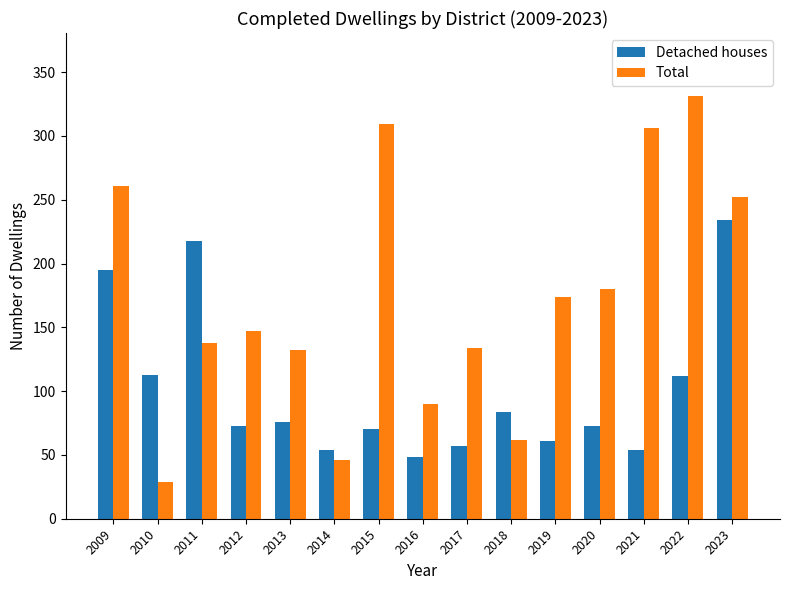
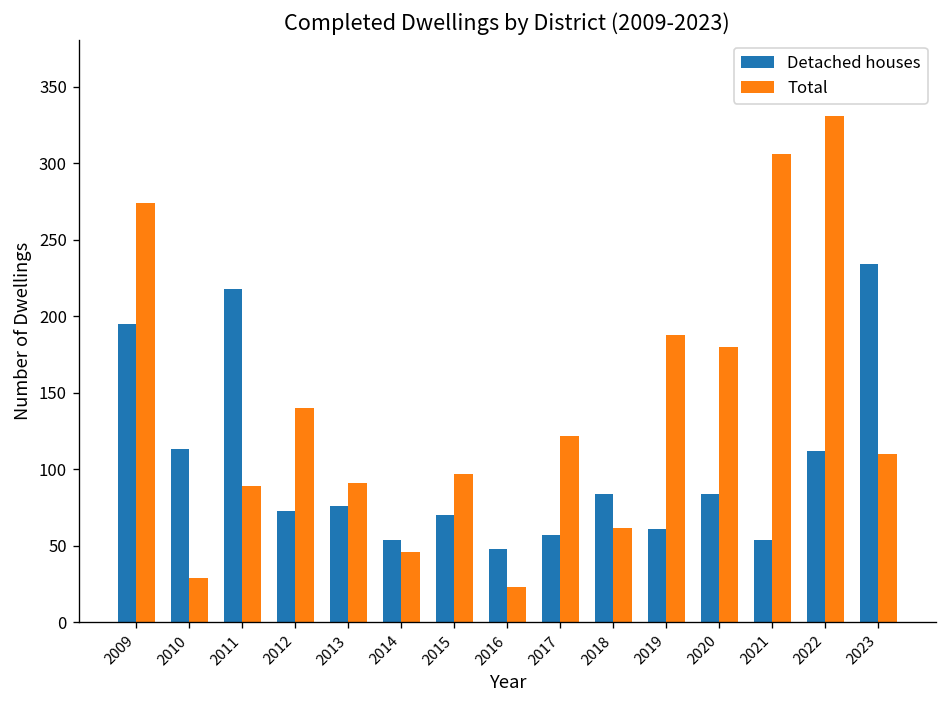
  {
    "Detached houses": {
      "2009": 195,
      "2010": 113,
      "2011": 218,
      "2012": 73,
      "2013": 76,
      "2014": 54,
      "2015": 70,
      "2016": 48,
      "2017": 57,
      "2018": 84,
      "2019": 61,
-     "2020": 73,
+     "2020": 84,
      "2021": 54,
      "2022": 112,
      "2023": 234
    },
    "Total": {
-     "2009": 261,
+     "2009": 274,
      "2010": 29,
-     "2011": 138,
-     "2012": 147,
-     "2013": 132,
+     "2011": 89,
+     "2012": 140,
+     "2013": 91,
      "2014": 46,
-     "2015": 309,
-     "2016": 90,
-     "2017": 134,
+     "2015": 97,
+     "2016": 23,
+     "2017": 122,
      "2018": 62,
-     "2019": 174,
+     "2019": 188,
      "2020": 180,
      "2021": 306,
      "2022": 331,
-     "2023": 252
+     "2023": 110
    }
  }
